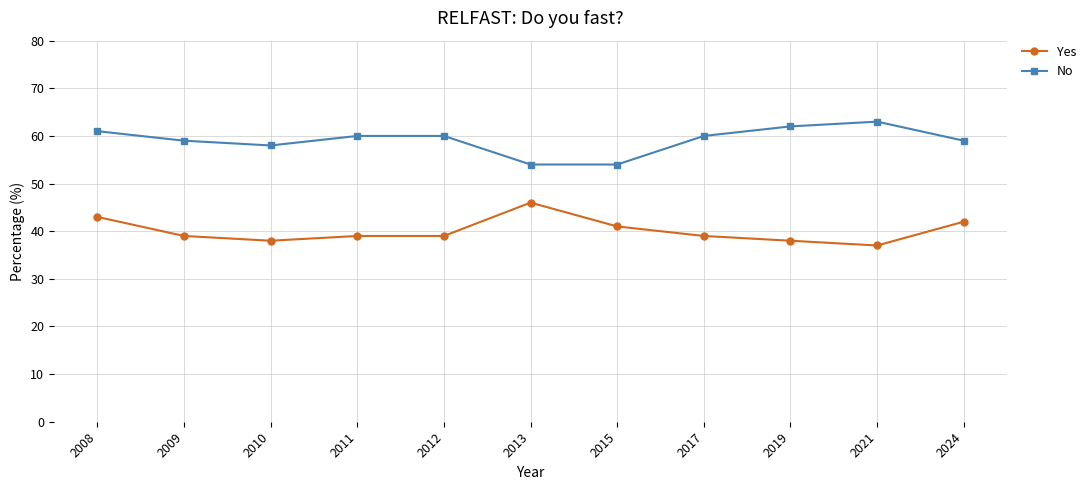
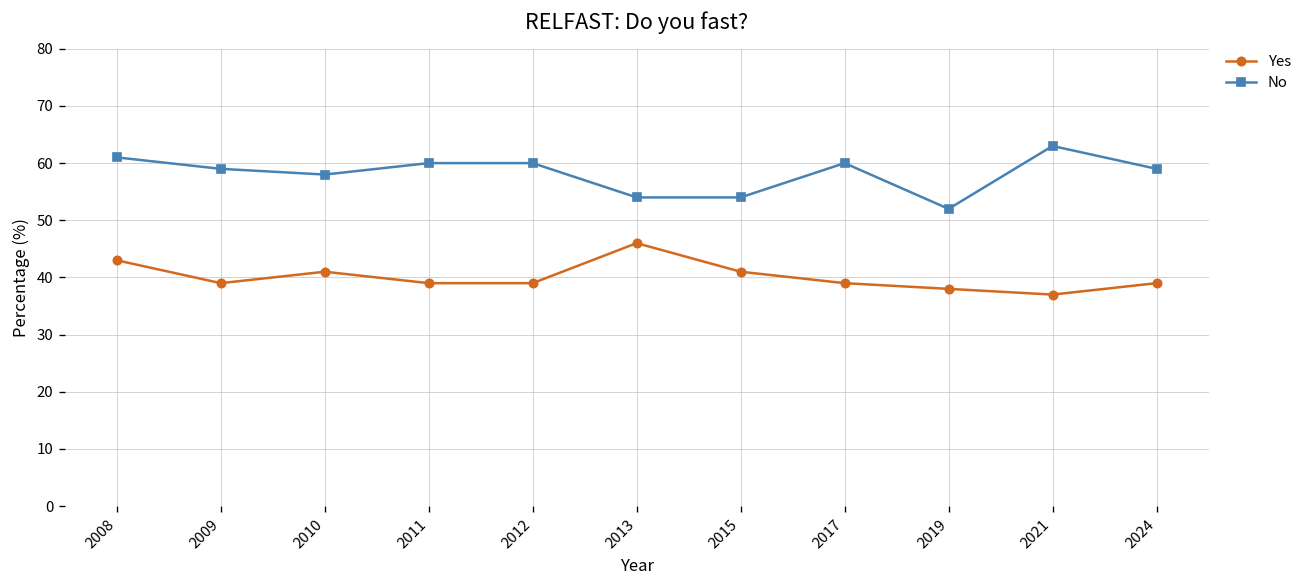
  {
    "Yes": {
      "2008": 43,
      "2009": 39,
-     "2010": 38,
+     "2010": 41,
      "2011": 39,
      "2012": 39,
      "2013": 46,
      "2015": 41,
      "2017": 39,
      "2019": 38,
      "2021": 37,
-     "2024": 42
+     "2024": 39
    },
    "No": {
      "2008": 61,
      "2009": 59,
      "2010": 58,
      "2011": 60,
      "2012": 60,
      "2013": 54,
      "2015": 54,
      "2017": 60,
-     "2019": 62,
+     "2019": 52,
      "2021": 63,
      "2024": 59
    }
  }
